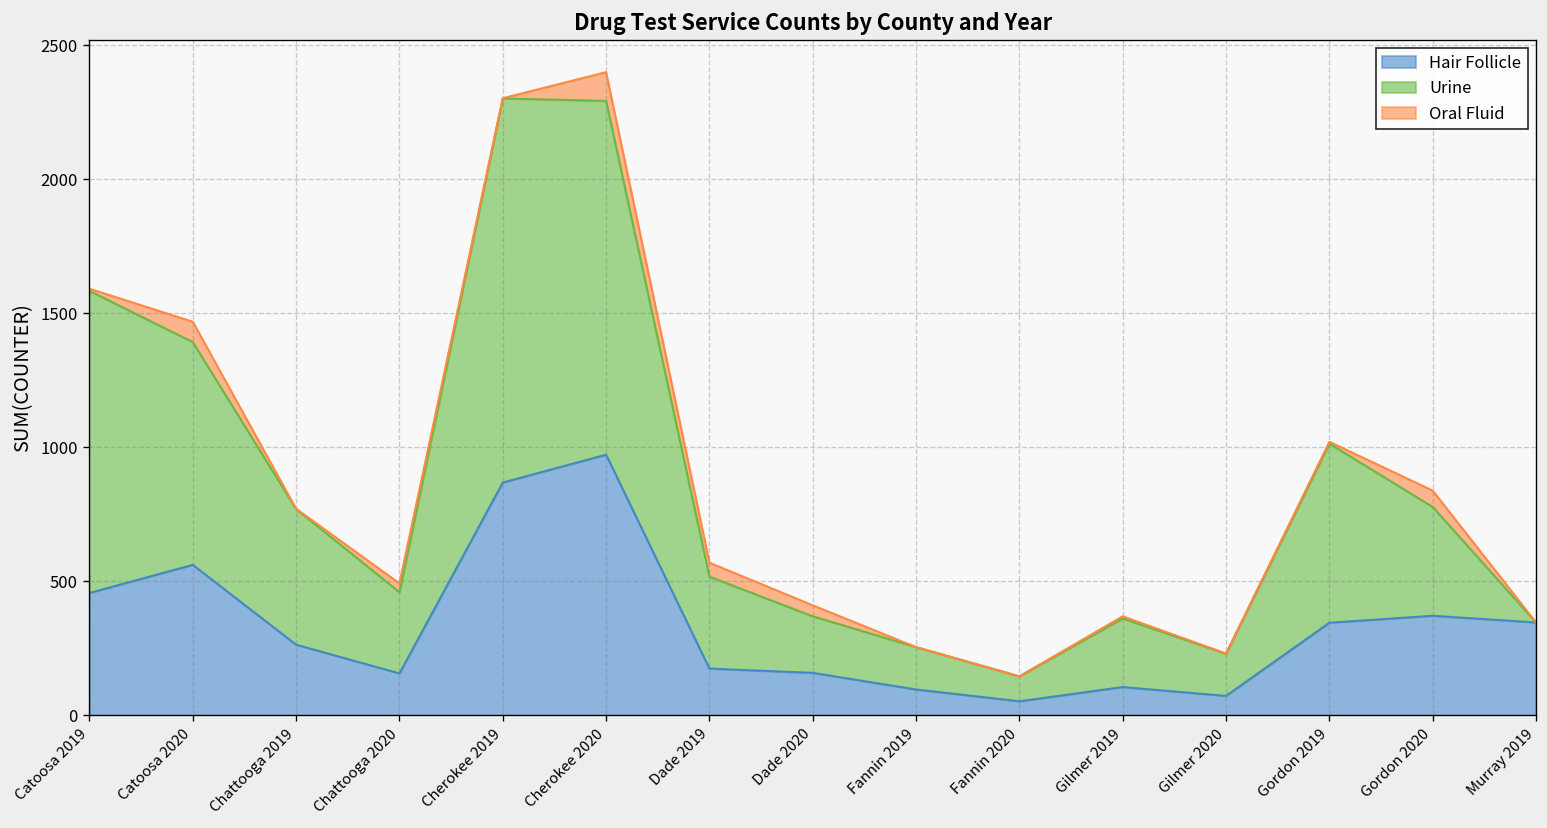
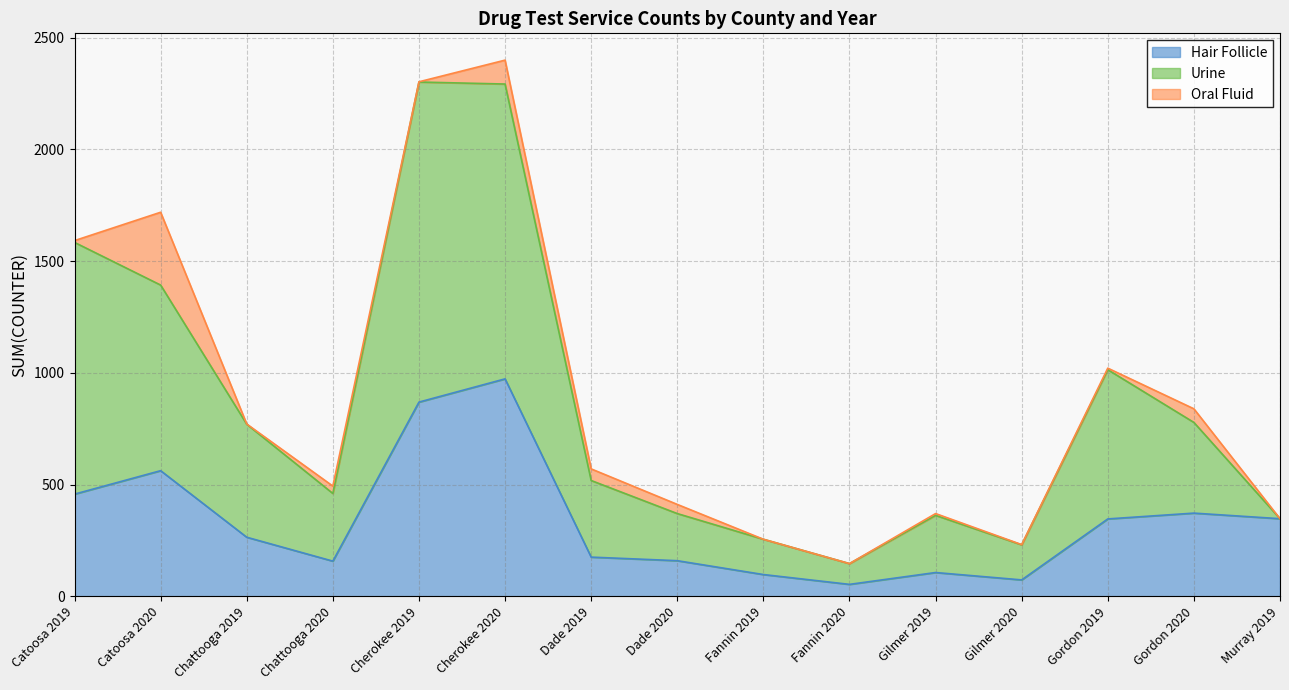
  {
    "Hair Follicle": {
      "Catoosa 2019": 460,
      "Catoosa 2020": 560,
      "Chattooga 2019": 260,
      "Chattooga 2020": 160,
      "Cherokee 2019": 870,
      "Cherokee 2020": 970,
      "Dade 2019": 180,
      "Dade 2020": 160,
      "Fannin 2019": 100,
      "Fannin 2020": 50,
      "Gilmer 2019": 110,
      "Gilmer 2020": 70,
      "Gordon 2019": 350,
      "Gordon 2020": 370
    },
    "Urine": {
      "Catoosa 2020": 830,
      "Chattooga 2020": 300,
      "Cherokee 2020": 1320,
      "Dade 2019": 340,
      "Dade 2020": 210,
      "Gordon 2020": 410
    },
    "Oral Fluid": {
-     "Catoosa 2020": 80,
+     "Catoosa 2020": 330,
      "Chattooga 2020": 30,
      "Cherokee 2020": 110,
      "Dade 2019": 50,
      "Dade 2020": 40,
      "Gordon 2020": 60
    }
  }
